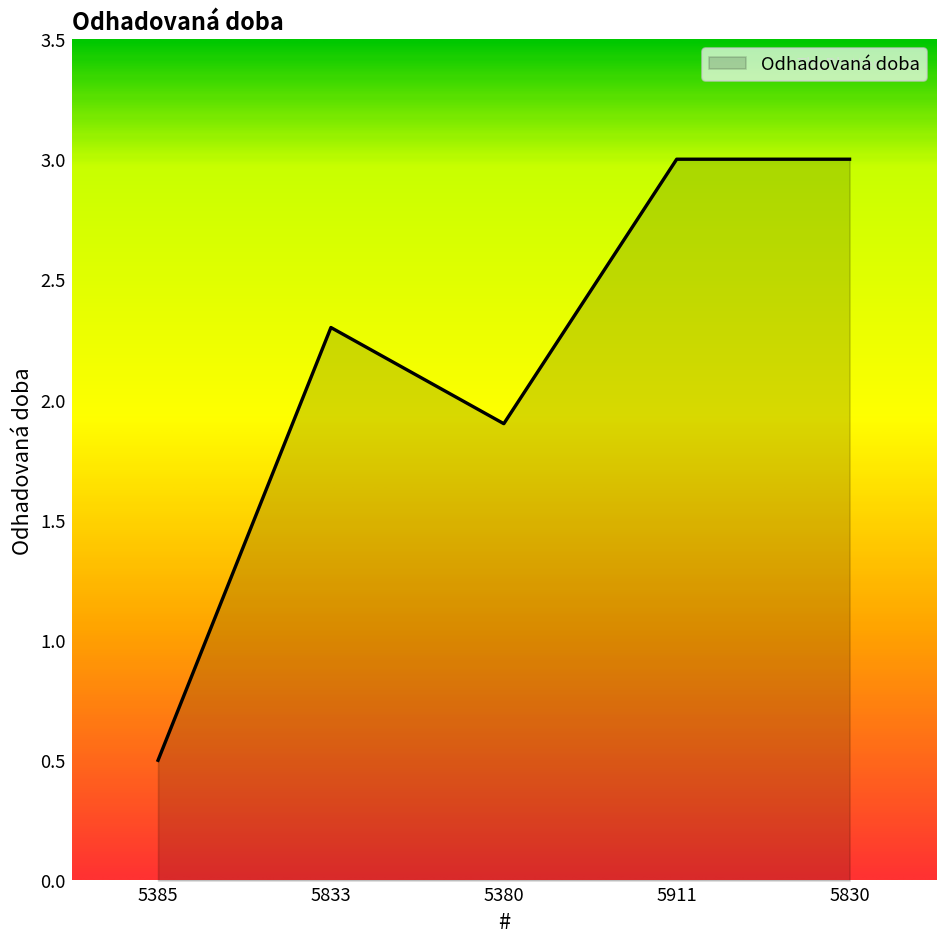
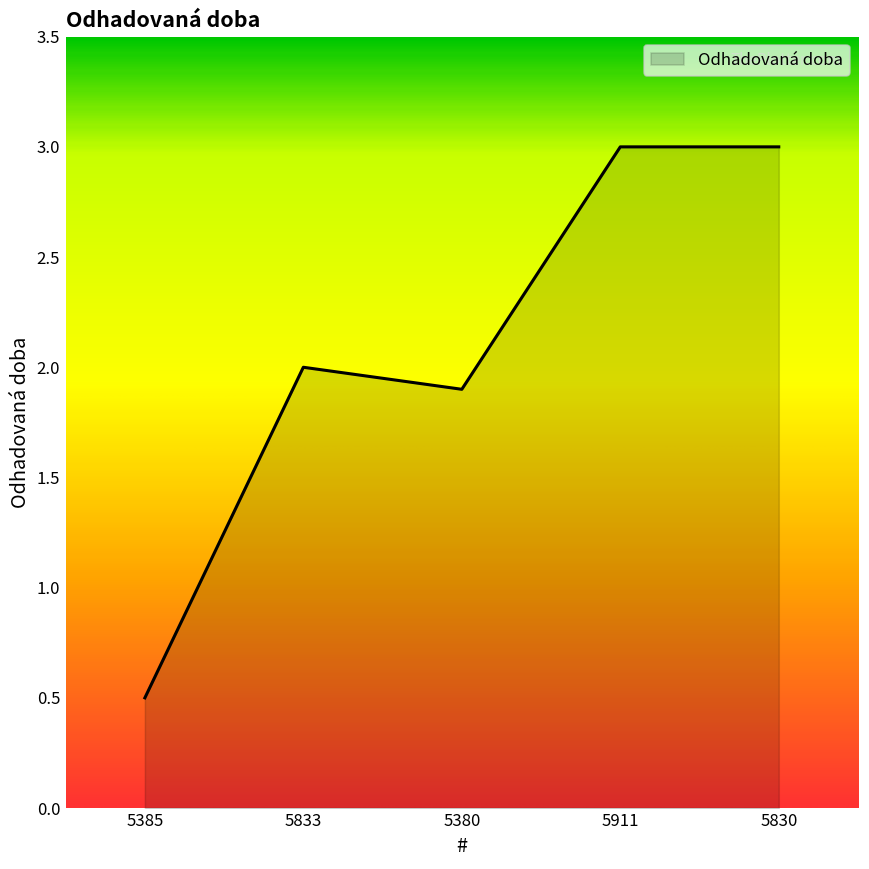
  {
    "5385": 0.5,
-   "5833": 2.3,
+   "5833": 2.0,
    "5380": 1.9,
    "5911": 3.0,
    "5830": 3.0
  }
